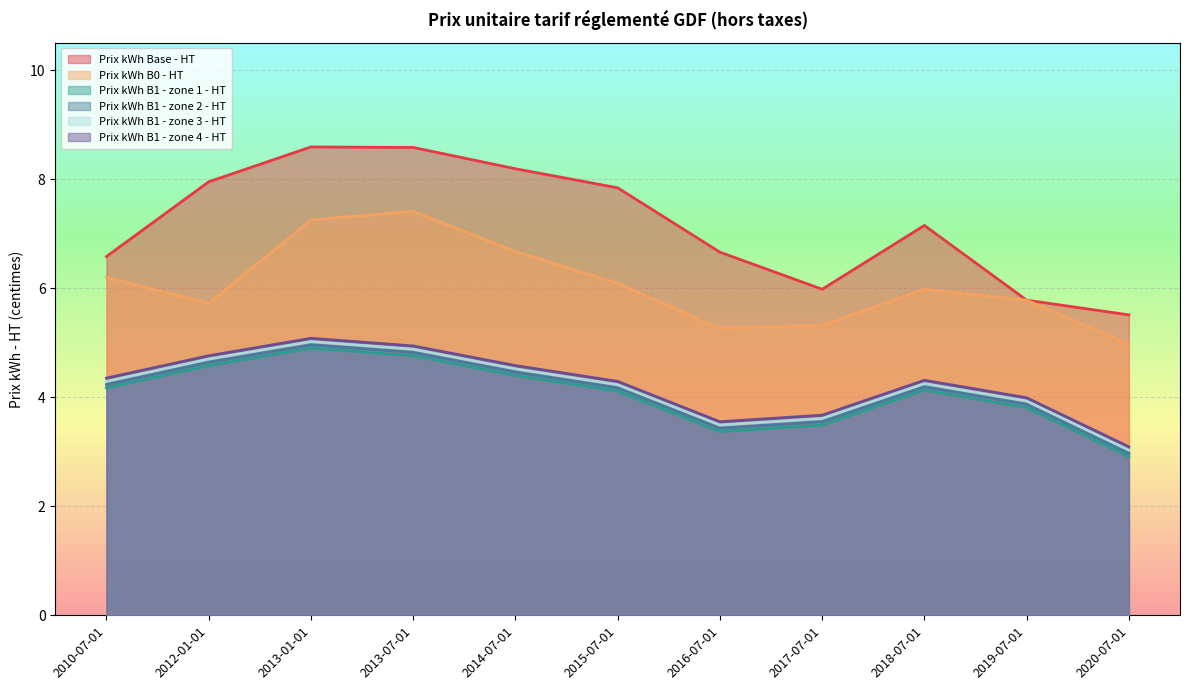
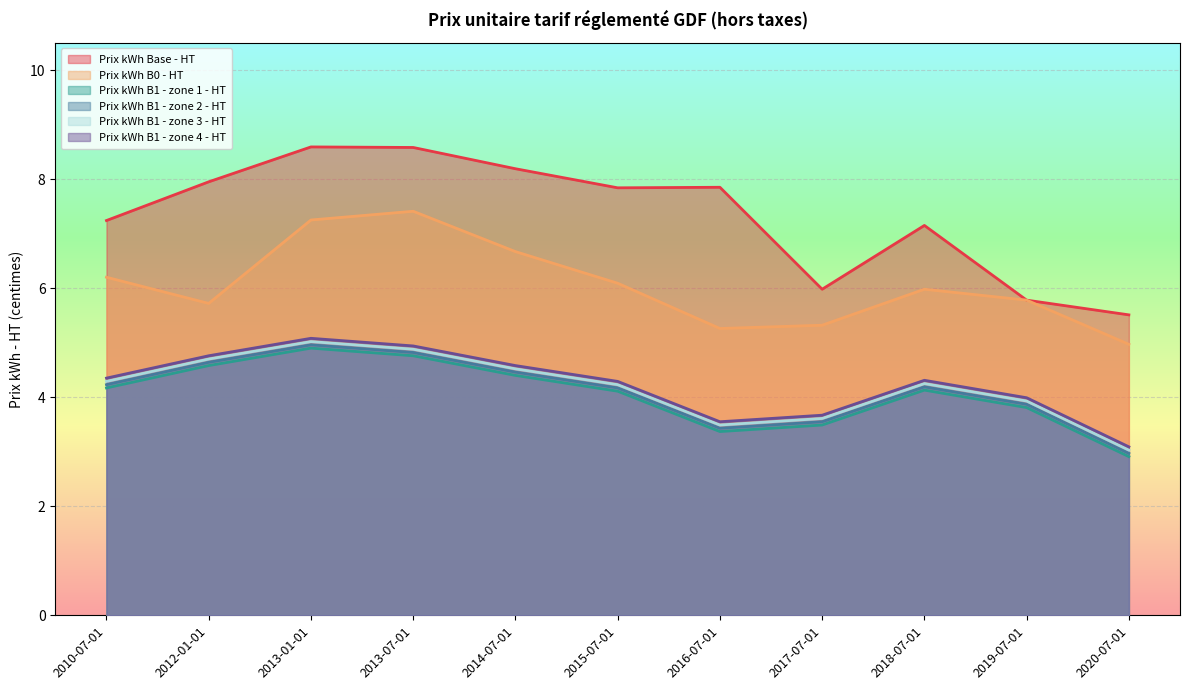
  {
    "Prix kWh Base - HT": {
-     "2010-07-01": 6.6,
+     "2010-07-01": 7.2,
      "2012-01-01": 8.0,
      "2013-01-01": 8.6,
      "2013-07-01": 8.6,
      "2014-07-01": 8.2,
      "2015-07-01": 7.8,
-     "2016-07-01": 6.7,
+     "2016-07-01": 7.9,
      "2017-07-01": 6.0,
      "2018-07-01": 7.2,
      "2020-07-01": 5.5
    },
    "Prix kWh B0 - HT": {
      "2010-07-01": 6.2,
      "2012-01-01": 5.7,
      "2013-01-01": 7.3,
      "2013-07-01": 7.4,
      "2014-07-01": 6.7,
      "2015-07-01": 6.1,
      "2016-07-01": 5.3,
      "2017-07-01": 5.3,
      "2018-07-01": 6.0,
      "2020-07-01": 5.0
    },
    "Prix kWh B1 - zone 3 - HT": {
      "2010-07-01": 4.3,
      "2012-01-01": 4.7,
      "2013-01-01": 5.0,
      "2013-07-01": 4.9,
      "2014-07-01": 4.5,
      "2015-07-01": 4.2,
      "2016-07-01": 3.5,
      "2017-07-01": 3.6,
      "2018-07-01": 4.3,
      "2019-07-01": 3.9,
      "2020-07-01": 3.0
    }
  }
